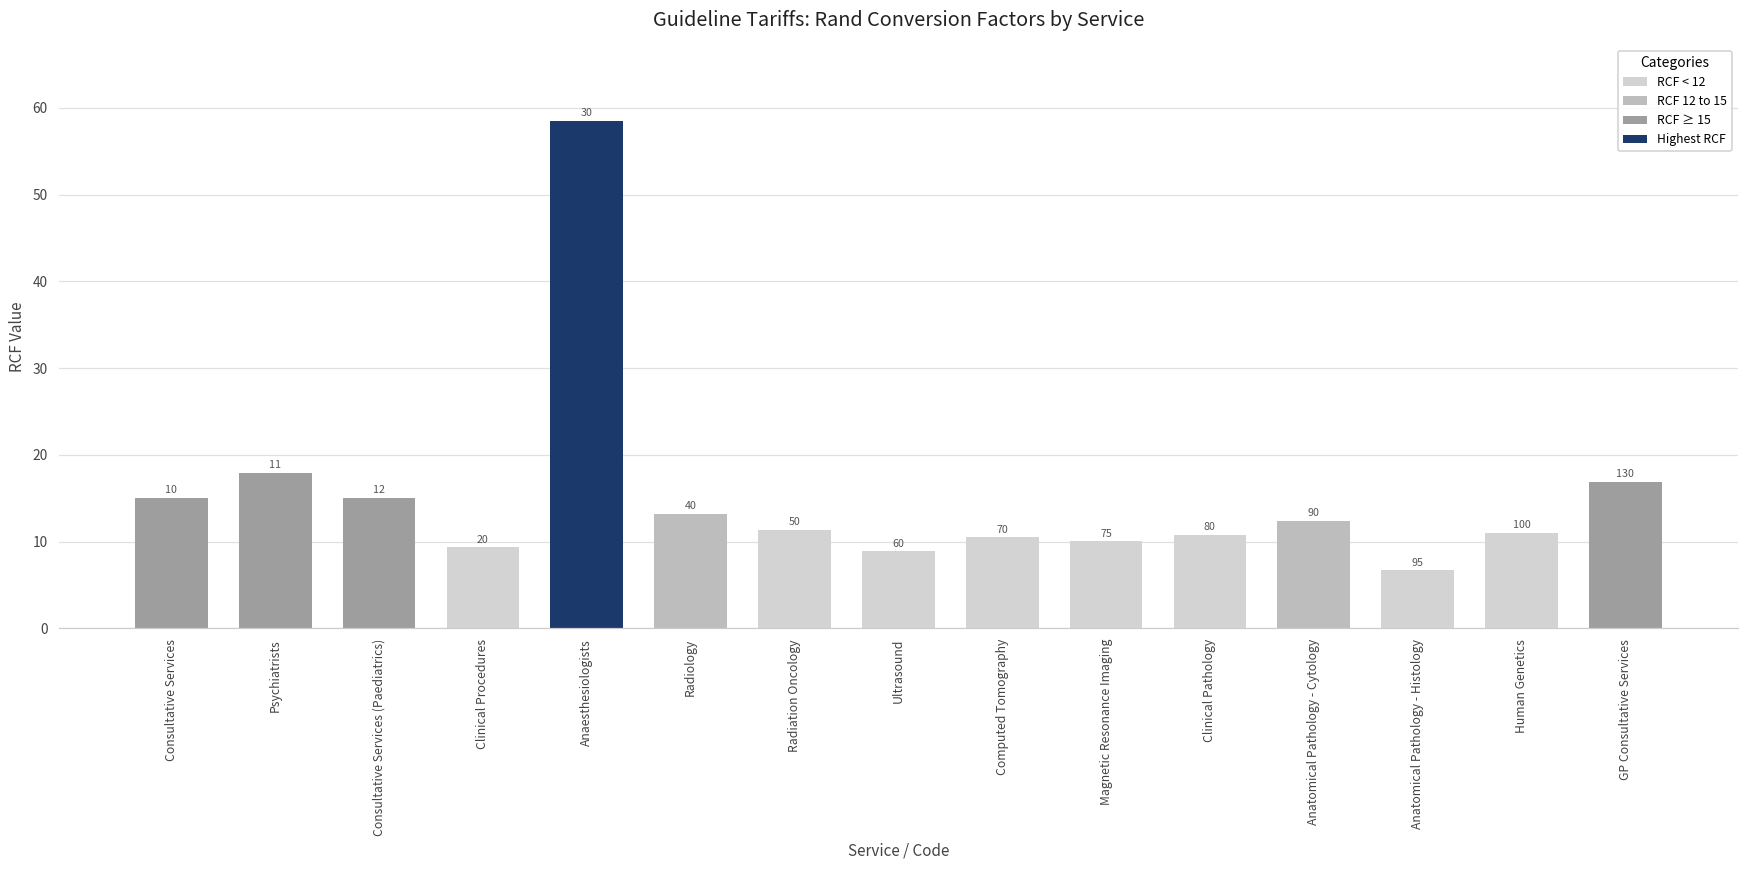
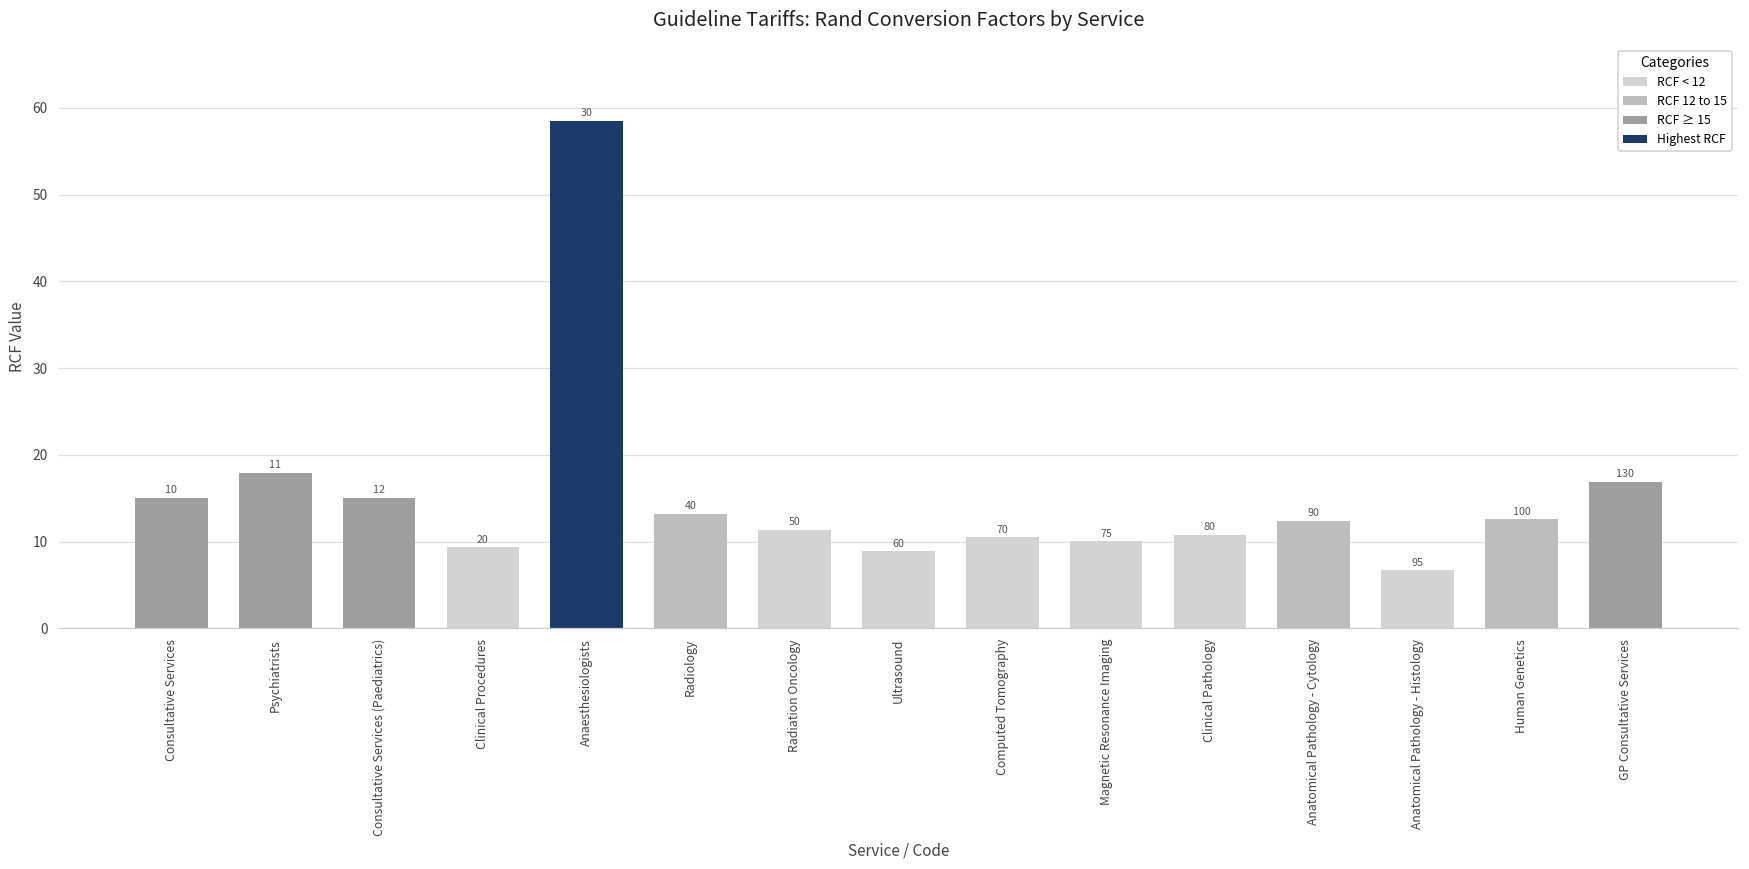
  {
-   "Human Genetics": 11
+   "Human Genetics": 13
  }
